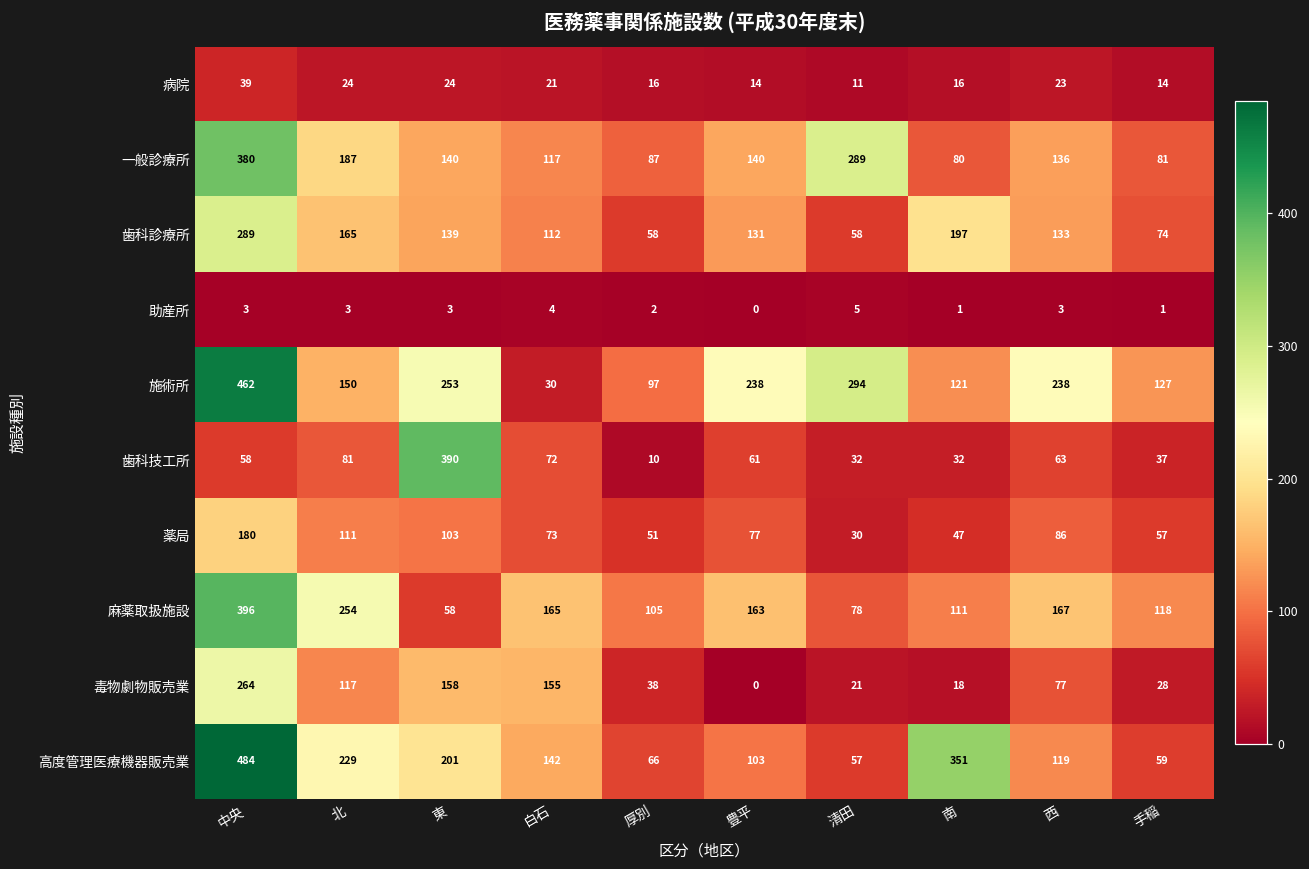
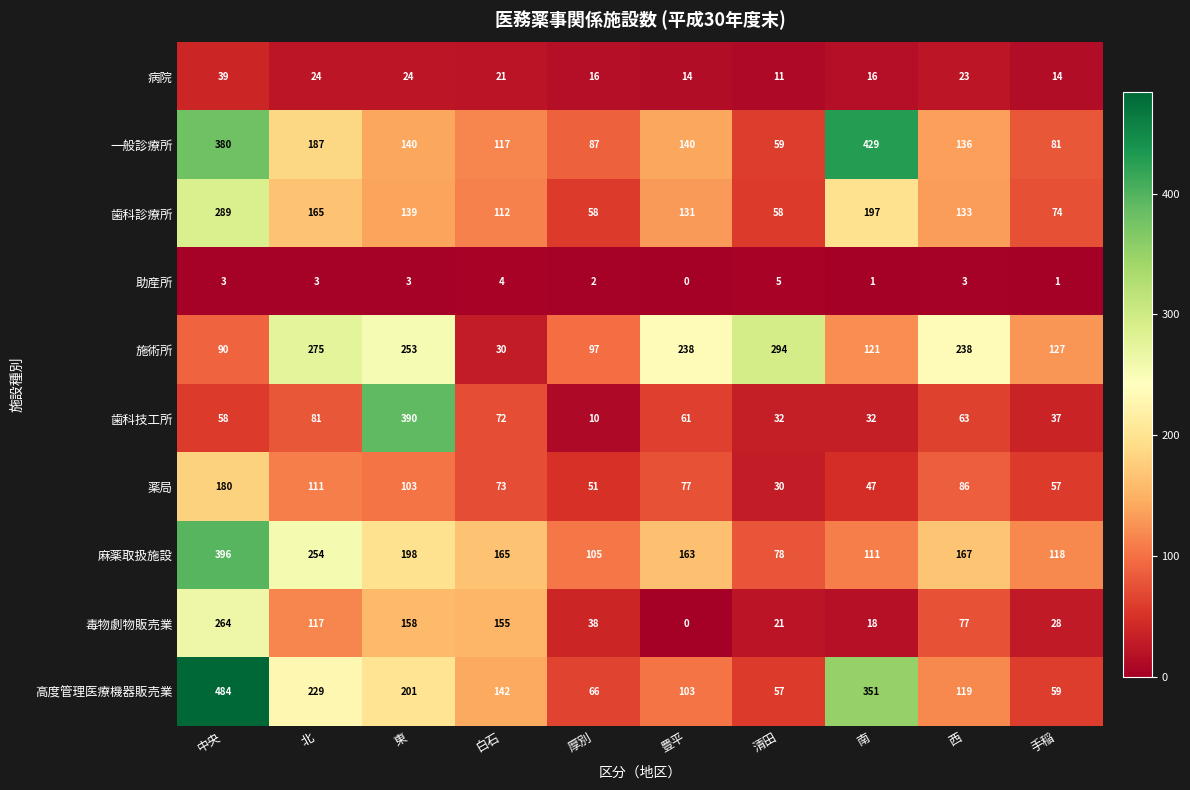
  {
    "病院": {
      "中央": 39,
      "北": 24,
      "東": 24,
      "白石": 21,
      "厚別": 16,
      "豊平": 14,
      "清田": 11,
      "南": 16,
      "西": 23,
      "手稲": 14
    },
    "一般診療所": {
      "中央": 380,
      "北": 187,
      "東": 140,
      "白石": 117,
      "厚別": 87,
      "豊平": 140,
-     "清田": 289,
-     "南": 80,
+     "清田": 59,
+     "南": 429,
      "西": 136,
      "手稲": 81
    },
    "歯科診療所": {
      "中央": 289,
      "北": 165,
      "東": 139,
      "白石": 112,
      "厚別": 58,
      "豊平": 131,
      "清田": 58,
      "南": 197,
      "西": 133,
      "手稲": 74
    },
    "助産所": {
      "中央": 3,
      "北": 3,
      "東": 3,
      "白石": 4,
      "厚別": 2,
      "豊平": 0,
      "清田": 5,
      "南": 1,
      "西": 3,
      "手稲": 1
    },
    "施術所": {
-     "中央": 462,
-     "北": 150,
+     "中央": 90,
+     "北": 275,
      "東": 253,
      "白石": 30,
      "厚別": 97,
      "豊平": 238,
      "清田": 294,
      "南": 121,
      "西": 238,
      "手稲": 127
    },
    "歯科技工所": {
      "中央": 58,
      "北": 81,
      "東": 390,
      "白石": 72,
      "厚別": 10,
      "豊平": 61,
      "清田": 32,
      "南": 32,
      "西": 63,
      "手稲": 37
    },
    "薬局": {
      "中央": 180,
      "北": 111,
      "東": 103,
      "白石": 73,
      "厚別": 51,
      "豊平": 77,
      "清田": 30,
      "南": 47,
      "西": 86,
      "手稲": 57
    },
    "麻薬取扱施設": {
      "中央": 396,
      "北": 254,
-     "東": 58,
+     "東": 198,
      "白石": 165,
      "厚別": 105,
      "豊平": 163,
      "清田": 78,
      "南": 111,
      "西": 167,
      "手稲": 118
    },
    "毒物劇物販売業": {
      "中央": 264,
      "北": 117,
      "東": 158,
      "白石": 155,
      "厚別": 38,
      "豊平": 0,
      "清田": 21,
      "南": 18,
      "西": 77,
      "手稲": 28
    },
    "高度管理医療機器販売業": {
      "中央": 484,
      "北": 229,
      "東": 201,
      "白石": 142,
      "厚別": 66,
      "豊平": 103,
      "清田": 57,
      "南": 351,
      "西": 119,
      "手稲": 59
    }
  }
